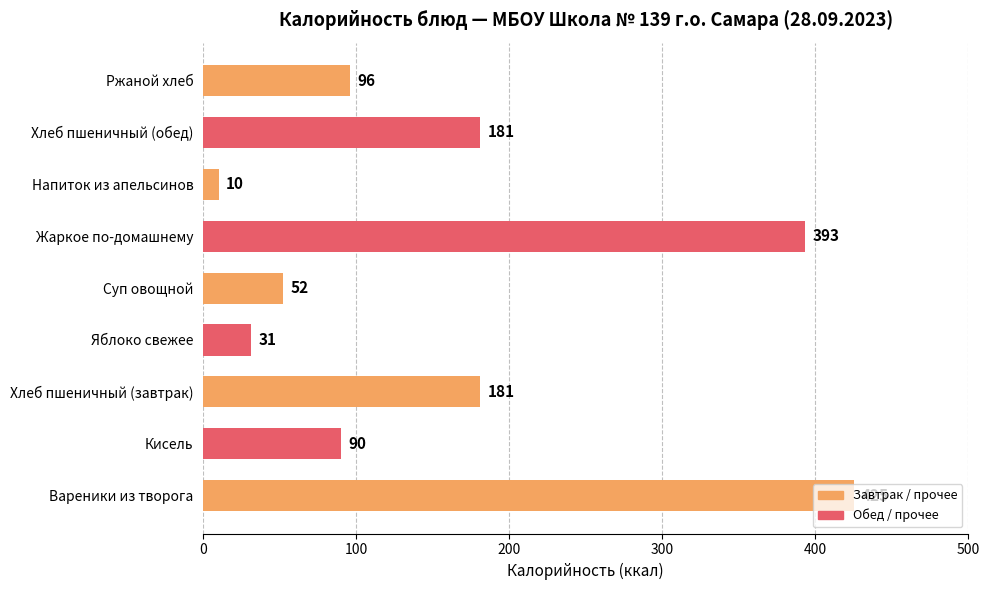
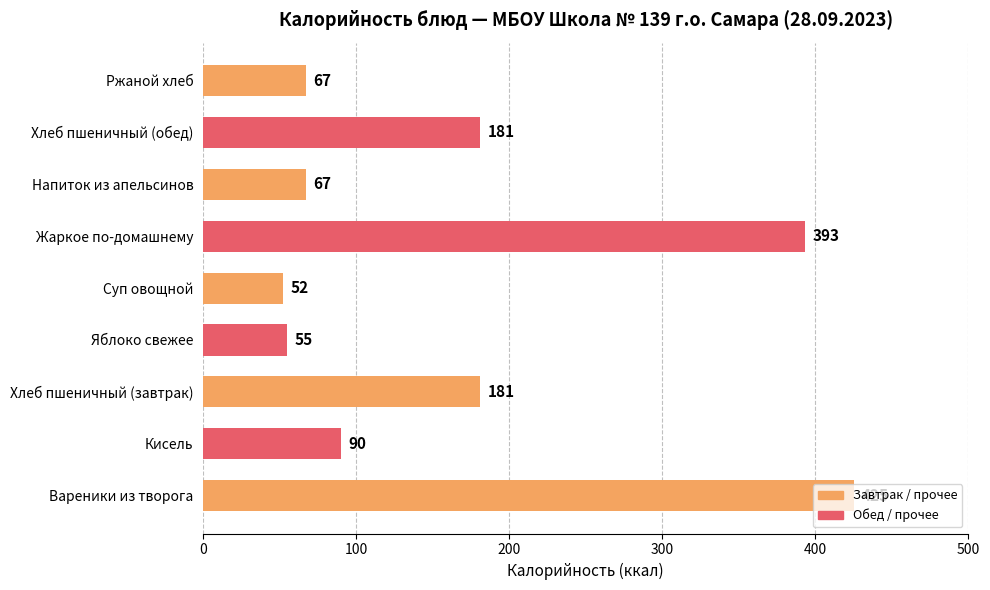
  {
-   "Ржаной хлеб": 96,
+   "Ржаной хлеб": 67,
    "Хлеб пшеничный (обед)": 181,
-   "Напиток из апельсинов": 10,
+   "Напиток из апельсинов": 67,
    "Жаркое по-домашнему": 393,
    "Суп овощной": 52,
-   "Яблоко свежее": 31,
+   "Яблоко свежее": 55,
    "Хлеб пшеничный (завтрак)": 181,
    "Кисель": 90
  }
